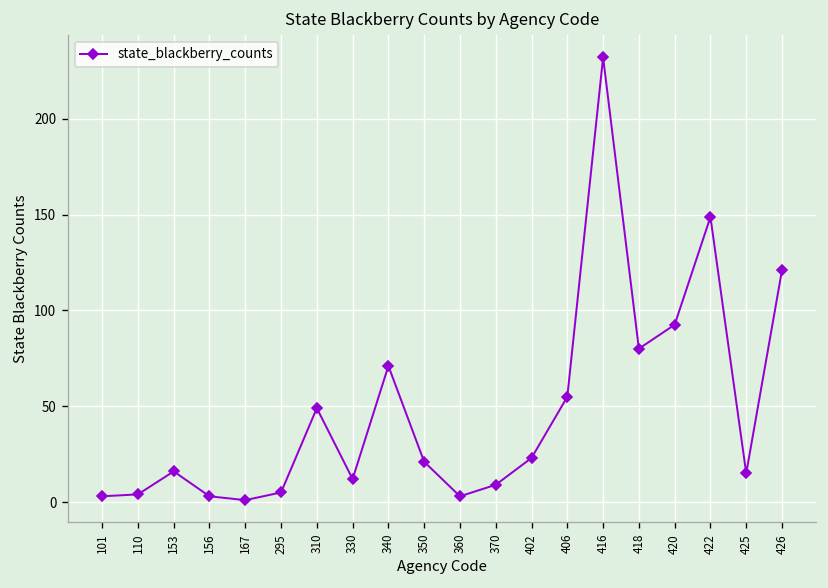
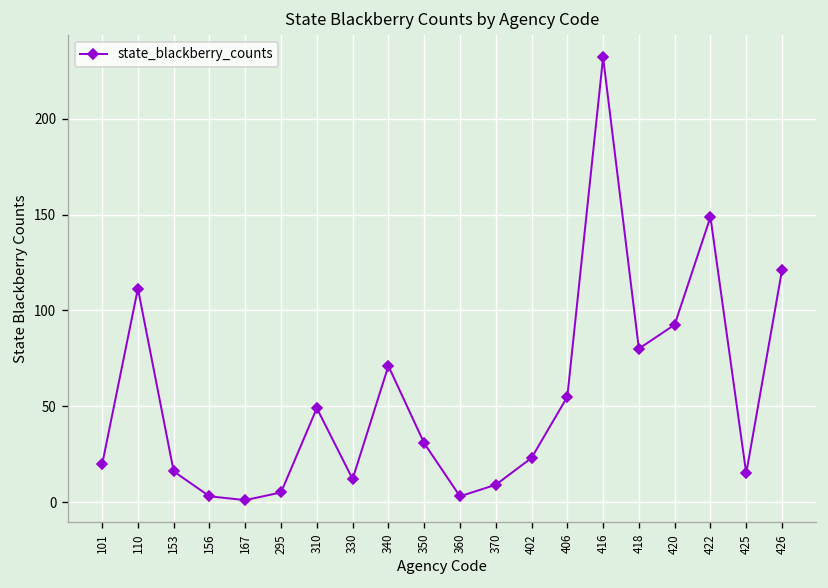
  {
-   "101": 3,
-   "110": 4,
+   "101": 20,
+   "110": 111,
    "153": 16,
    "156": 3,
    "167": 1,
    "295": 5,
    "310": 49,
    "330": 12,
    "340": 71,
-   "350": 21,
+   "350": 31,
    "360": 3,
    "370": 9,
    "402": 23,
    "406": 55,
    "416": 232,
    "418": 80,
    "420": 93,
    "422": 149,
    "425": 15,
    "426": 121
  }
